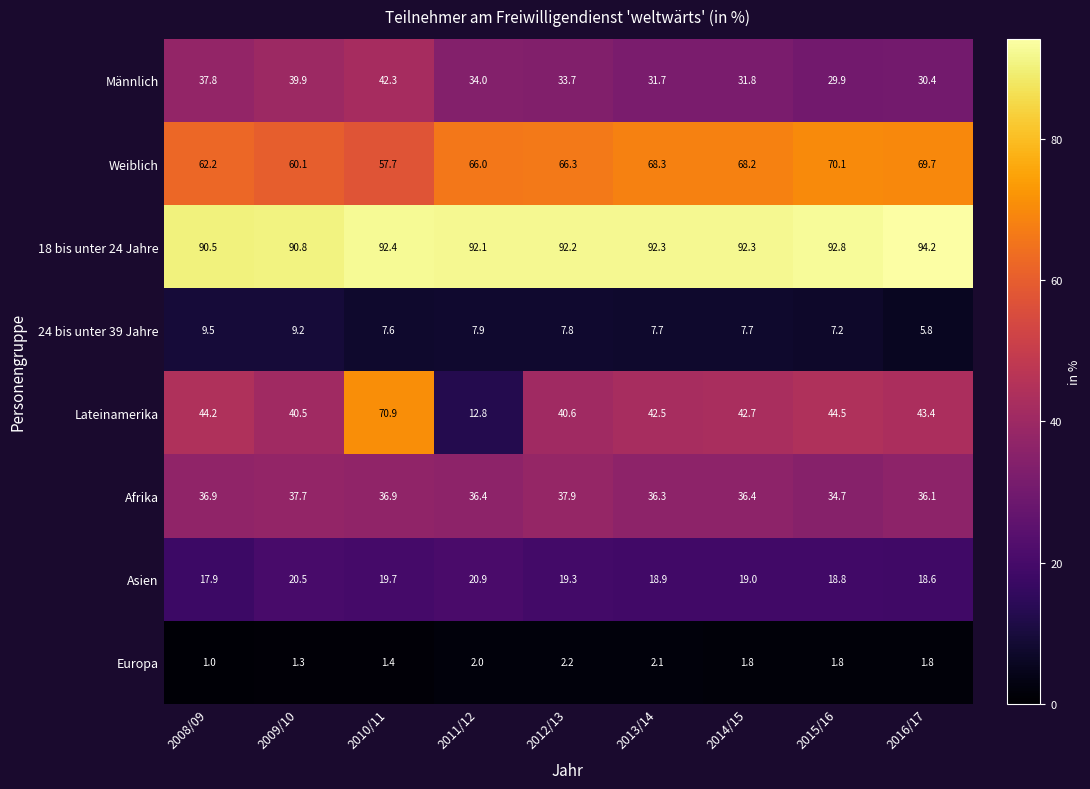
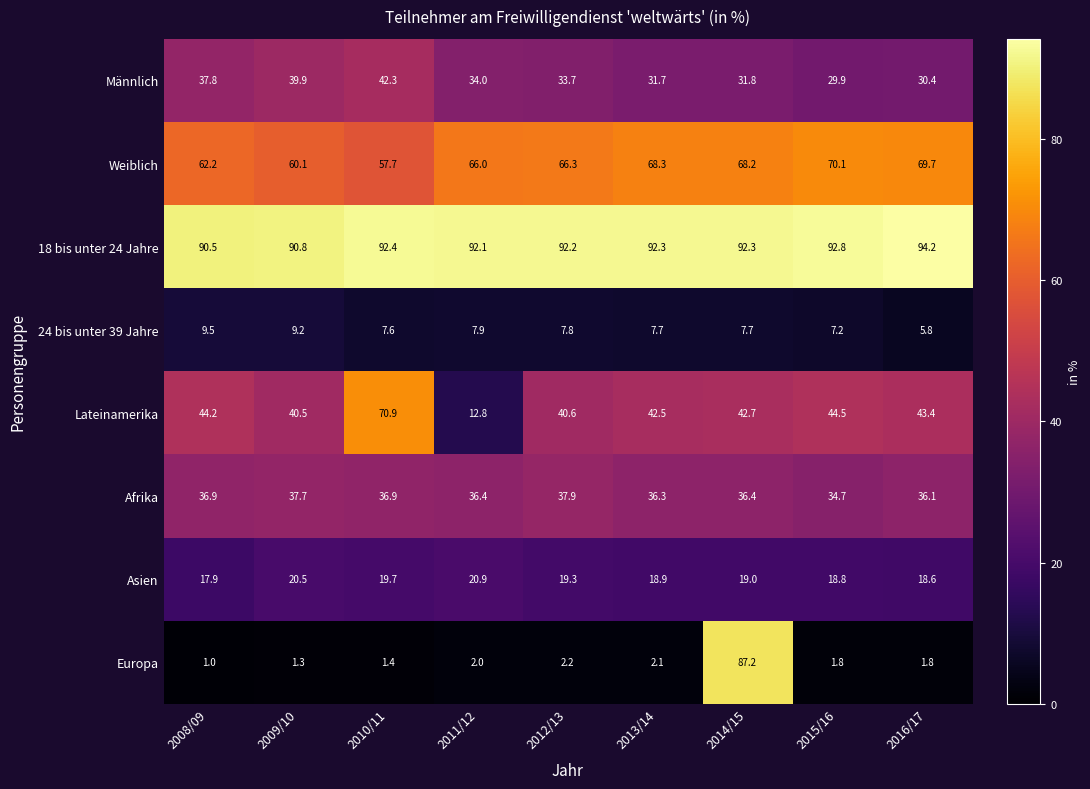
  {
    "Männlich": {
      "2008/09": 37.8,
      "2009/10": 39.9,
      "2010/11": 42.3,
      "2011/12": 34.0,
      "2012/13": 33.7,
      "2013/14": 31.7,
      "2014/15": 31.8,
      "2015/16": 29.9,
      "2016/17": 30.4
    },
    "Weiblich": {
      "2008/09": 62.2,
      "2009/10": 60.1,
      "2010/11": 57.7,
      "2011/12": 66.0,
      "2012/13": 66.3,
      "2013/14": 68.3,
      "2014/15": 68.2,
      "2015/16": 70.1,
      "2016/17": 69.7
    },
    "18 bis unter 24 Jahre": {
      "2008/09": 90.5,
      "2009/10": 90.8,
      "2010/11": 92.4,
      "2011/12": 92.1,
      "2012/13": 92.2,
      "2013/14": 92.3,
      "2014/15": 92.3,
      "2015/16": 92.8,
      "2016/17": 94.2
    },
    "24 bis unter 39 Jahre": {
      "2008/09": 9.5,
      "2009/10": 9.2,
      "2010/11": 7.6,
      "2011/12": 7.9,
      "2012/13": 7.8,
      "2013/14": 7.7,
      "2014/15": 7.7,
      "2015/16": 7.2,
      "2016/17": 5.8
    },
    "Lateinamerika": {
      "2008/09": 44.2,
      "2009/10": 40.5,
      "2010/11": 70.9,
      "2011/12": 12.8,
      "2012/13": 40.6,
      "2013/14": 42.5,
      "2014/15": 42.7,
      "2015/16": 44.5,
      "2016/17": 43.4
    },
    "Afrika": {
      "2008/09": 36.9,
      "2009/10": 37.7,
      "2010/11": 36.9,
      "2011/12": 36.4,
      "2012/13": 37.9,
      "2013/14": 36.3,
      "2014/15": 36.4,
      "2015/16": 34.7,
      "2016/17": 36.1
    },
    "Asien": {
      "2008/09": 17.9,
      "2009/10": 20.5,
      "2010/11": 19.7,
      "2011/12": 20.9,
      "2012/13": 19.3,
      "2013/14": 18.9,
      "2014/15": 19.0,
      "2015/16": 18.8,
      "2016/17": 18.6
    },
    "Europa": {
      "2008/09": 1.0,
      "2009/10": 1.3,
      "2010/11": 1.4,
      "2011/12": 2.0,
      "2012/13": 2.2,
      "2013/14": 2.1,
-     "2014/15": 1.8,
+     "2014/15": 87.2,
      "2015/16": 1.8,
      "2016/17": 1.8
    }
  }
